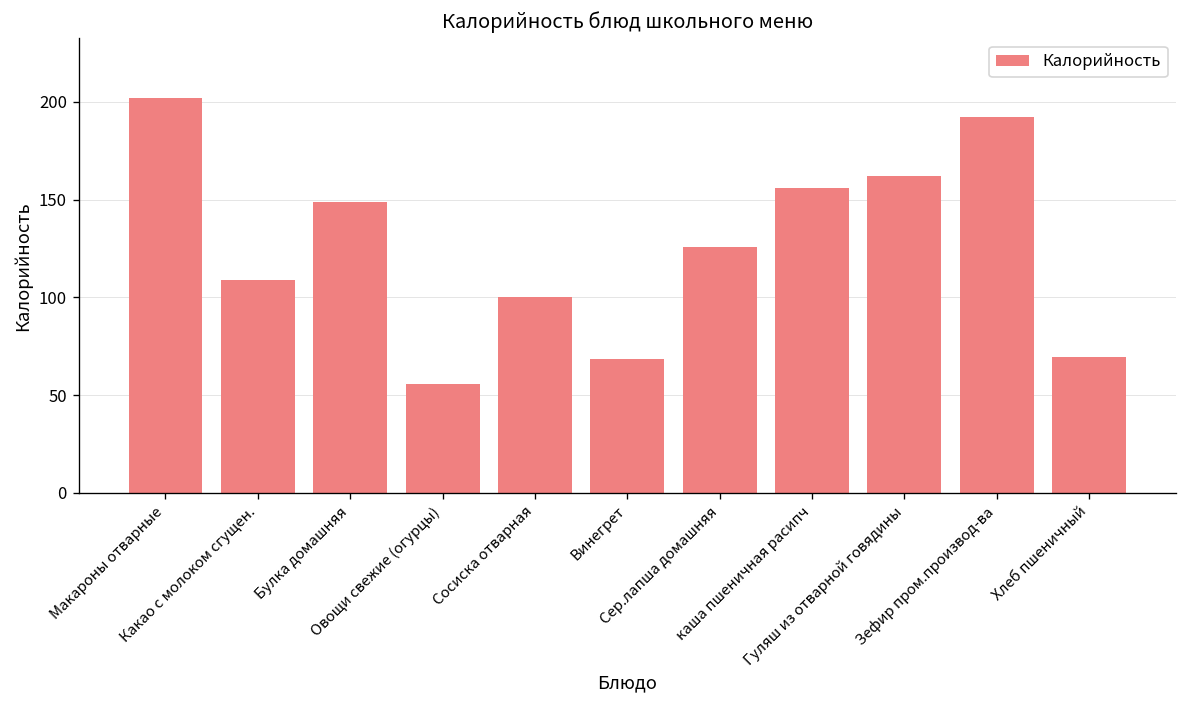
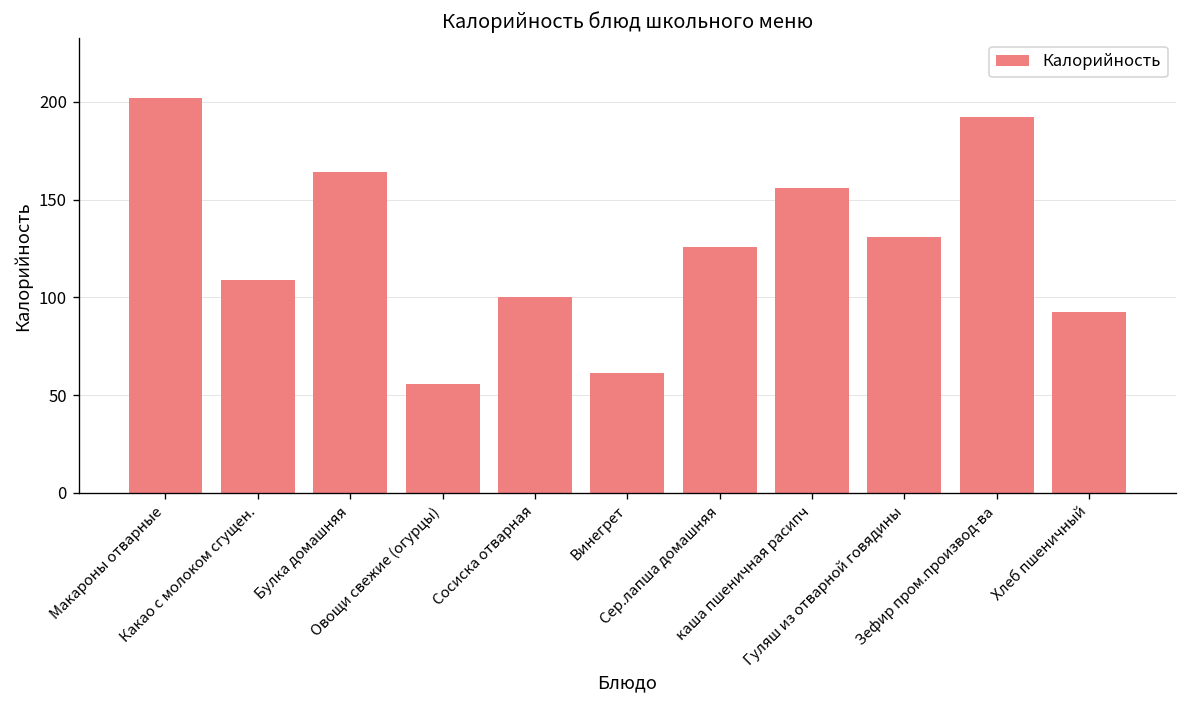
  {
    "Макароны отварные": 202,
    "Какао с молоком сгущен.": 109,
-   "Булка домашняя": 149,
+   "Булка домашняя": 164,
    "Овощи свежие (огурцы)": 56,
    "Сосиска отварная": 100,
-   "Винегрет": 69,
+   "Винегрет": 61,
    "Сер.лапша домашняя": 126,
    "каша пшеничная расипч": 156,
-   "Гуляш из отварной говядины": 162,
+   "Гуляш из отварной говядины": 131,
    "Зефир пром.производ-ва": 193,
-   "Хлеб пшеничный": 70
+   "Хлеб пшеничный": 92
  }
